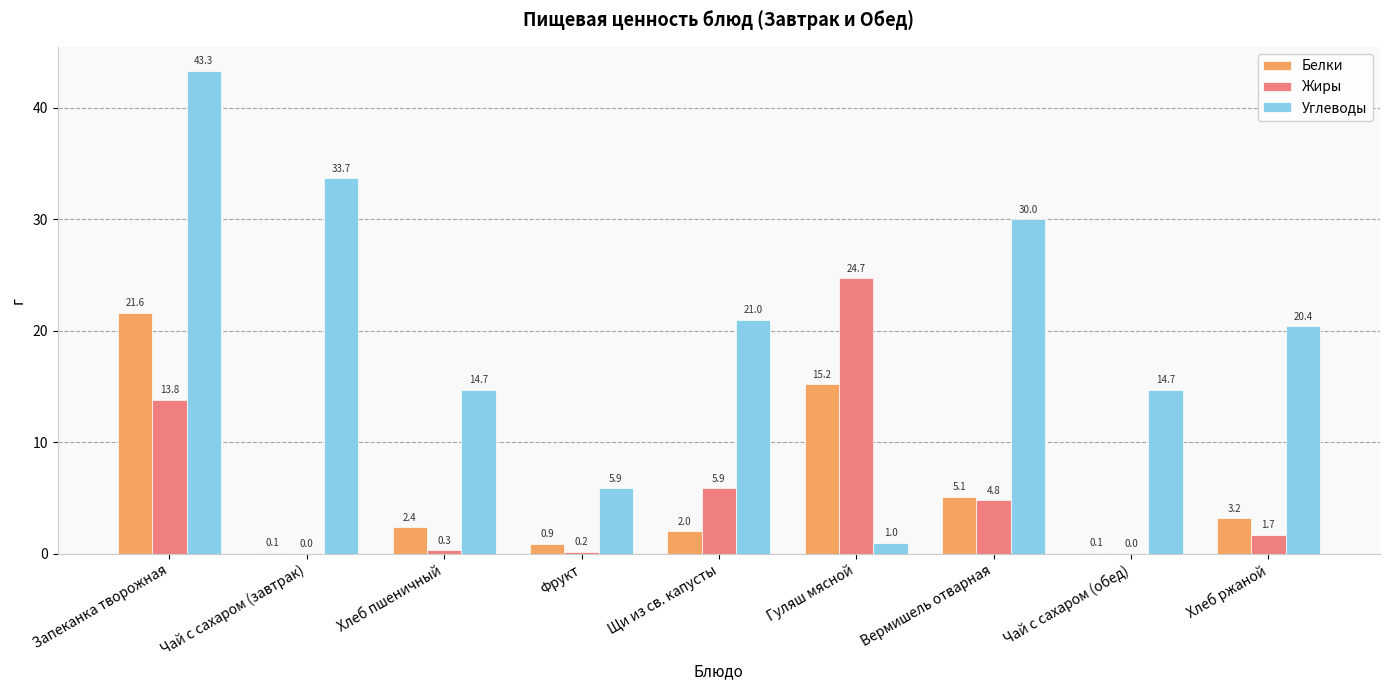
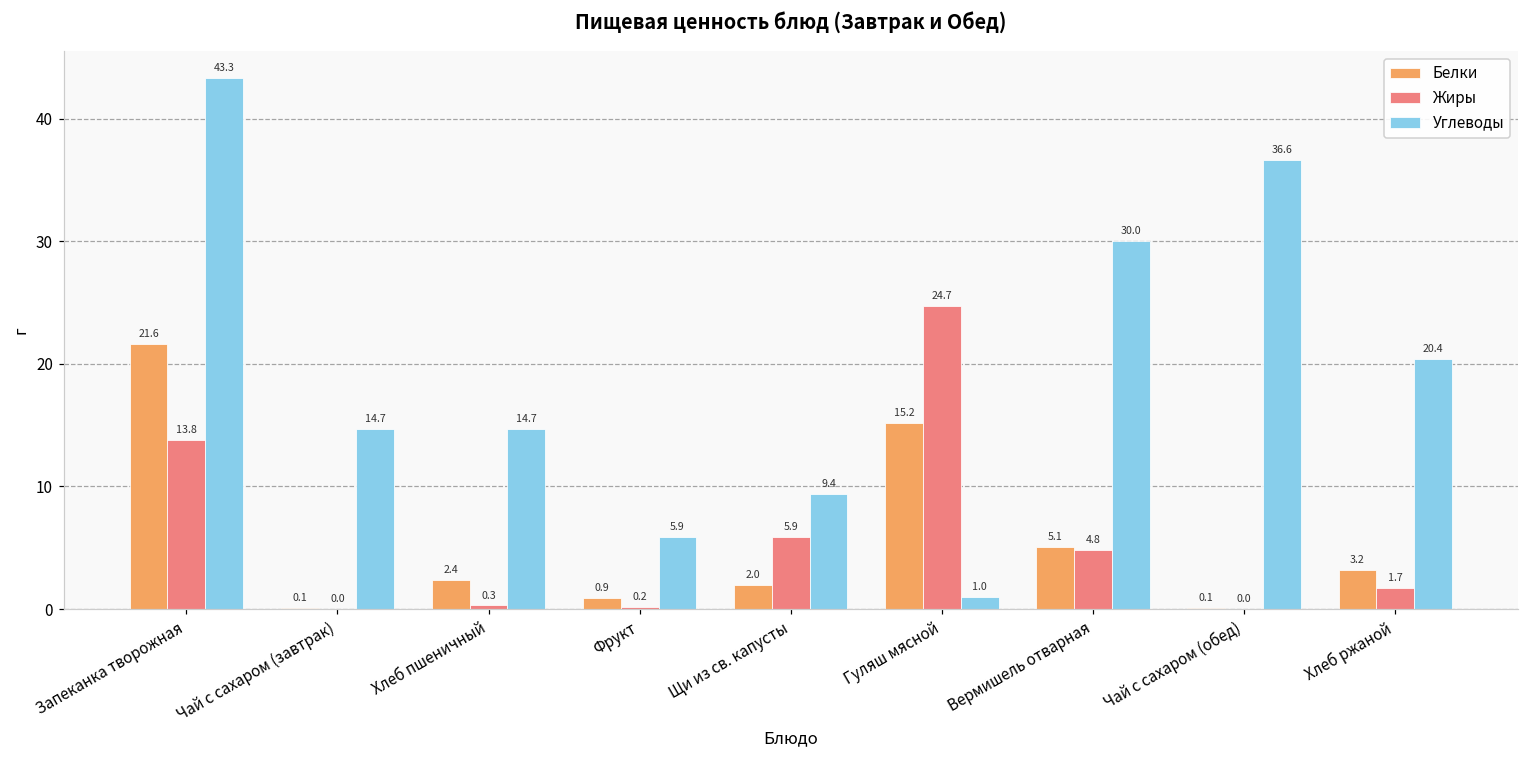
  {
    "Углеводы": {
      "Запеканка творожная": 43.3,
-     "Чай с сахаром (завтрак)": 33.7,
+     "Чай с сахаром (завтрак)": 14.7,
      "Хлеб пшеничный": 14.7,
      "Фрукт": 5.9,
-     "Щи из св. капусты": 21.0,
+     "Щи из св. капусты": 9.4,
      "Гуляш мясной": 1.0,
      "Вермишель отварная": 30.0,
-     "Чай с сахаром (обед)": 14.7,
+     "Чай с сахаром (обед)": 36.6,
      "Хлеб ржаной": 20.4
    }
  }
